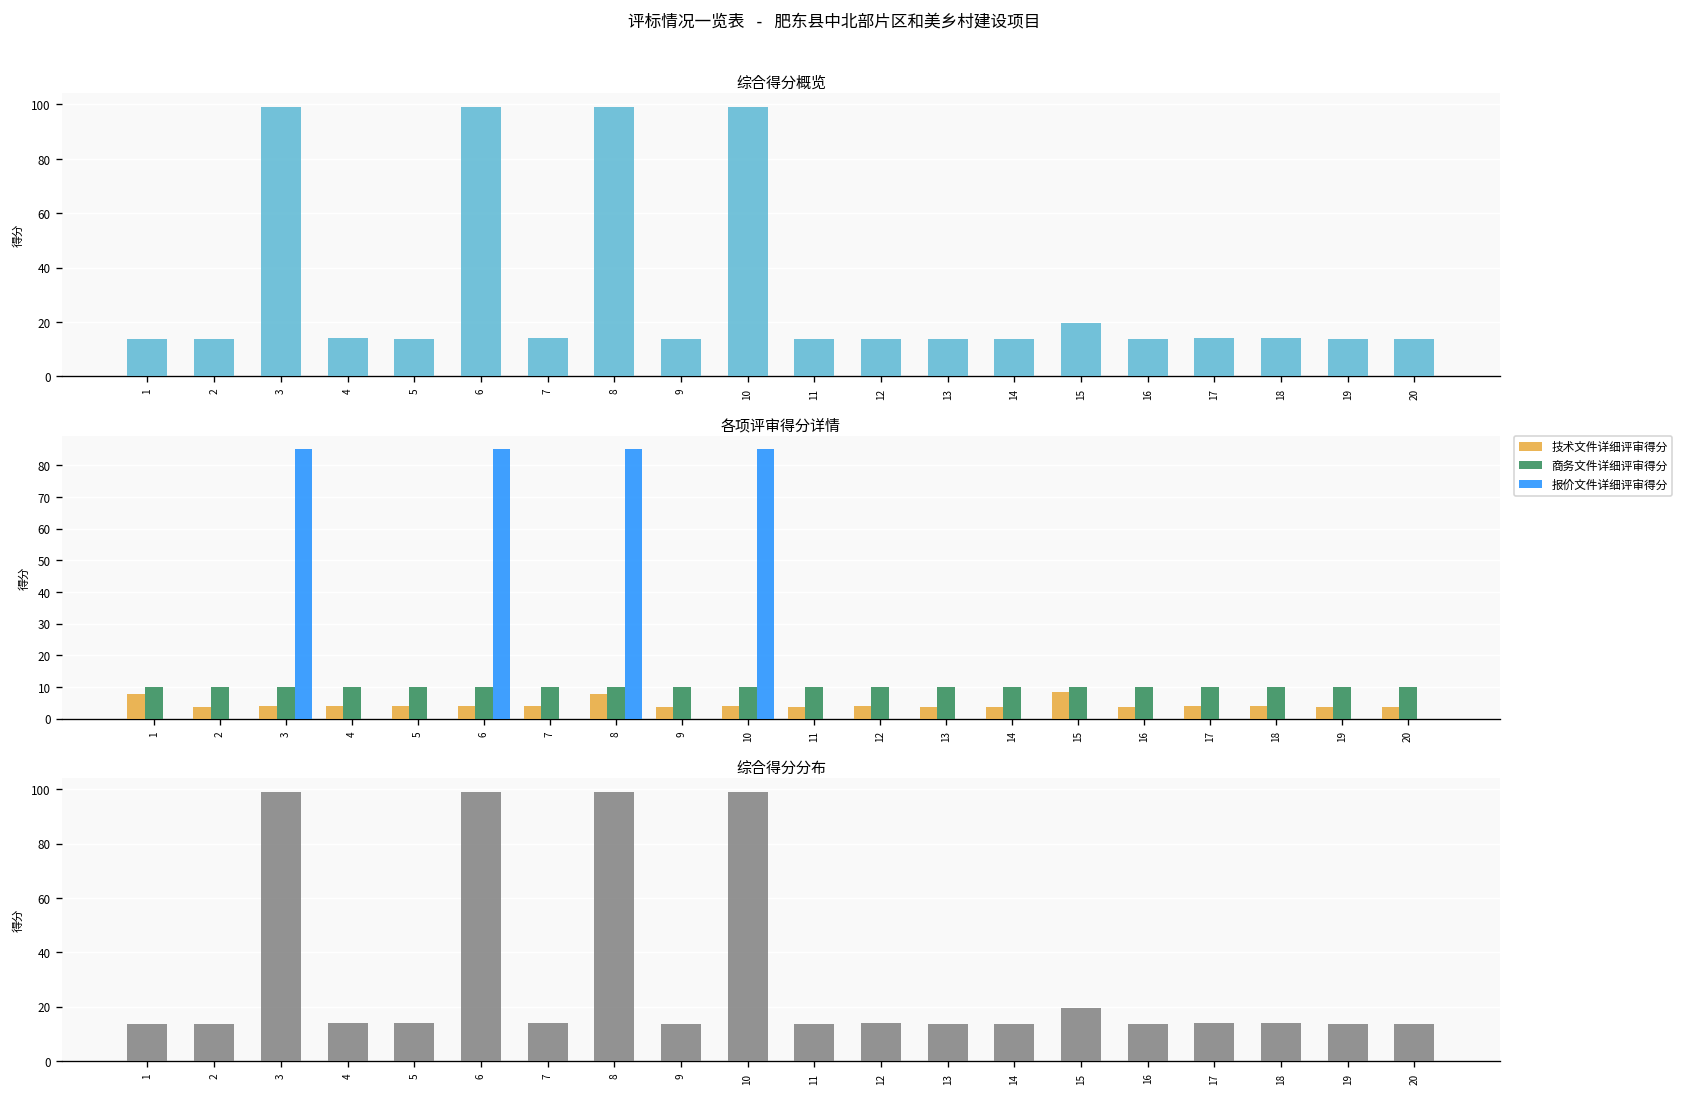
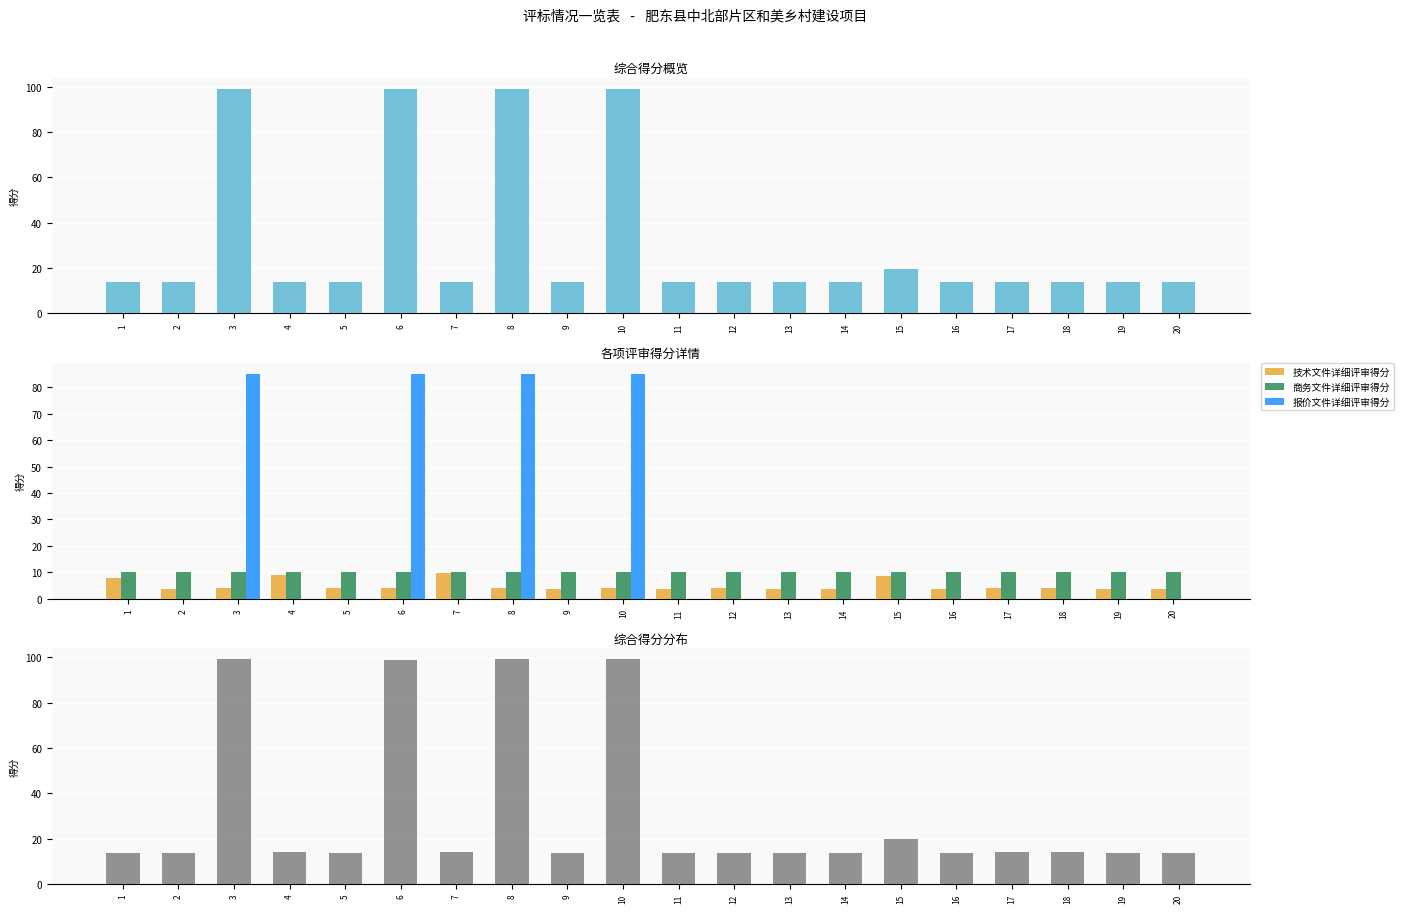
  {
    "综合得分概览": {
      "1": 14,
      "2": 14,
      "3": 99,
      "4": 14,
      "5": 14,
      "6": 99,
      "7": 14,
      "8": 99,
      "9": 14,
      "10": 99,
      "11": 14,
      "12": 14,
      "13": 14,
      "14": 14,
      "15": 20,
      "16": 14,
      "17": 14,
      "18": 14,
      "19": 14,
      "20": 14
    },
    "各项评审得分详情": {
      "技术文件详细评审得分": {
        "1": 8,
        "2": 4,
        "3": 4,
-       "4": 4,
+       "4": 9,
        "5": 4,
        "6": 4,
-       "7": 4,
-       "8": 8,
+       "7": 10,
+       "8": 4,
        "9": 4,
        "10": 4,
        "11": 4,
        "12": 4,
        "13": 4,
        "14": 4,
        "15": 9,
        "16": 4,
        "17": 4,
        "18": 4,
        "19": 4,
        "20": 4
      },
      "商务文件详细评审得分": {
        "1": 10,
        "2": 10,
        "3": 10,
        "4": 10,
        "5": 10,
        "6": 10,
        "7": 10,
        "8": 10,
        "9": 10,
        "10": 10,
        "11": 10,
        "12": 10,
        "13": 10,
        "14": 10,
        "15": 10,
        "16": 10,
        "17": 10,
        "18": 10,
        "19": 10,
        "20": 10
      },
      "报价文件详细评审得分": {
        "1": 0,
        "2": 0,
        "3": 85,
        "4": 0,
        "5": 0,
        "6": 85,
        "7": 0,
        "8": 85,
        "9": 0,
        "10": 85,
        "11": 0,
        "12": 0,
        "13": 0,
        "14": 0,
        "15": 0,
        "16": 0,
        "17": 0,
        "18": 0,
        "19": 0,
        "20": 0
      }
    },
    "综合得分分布": {
      "1": 14,
      "2": 14,
      "3": 99,
      "4": 14,
      "5": 14,
      "6": 99,
      "7": 14,
      "8": 99,
      "9": 14,
      "10": 99,
      "11": 14,
      "12": 14,
      "13": 14,
      "14": 14,
      "15": 20,
      "16": 14,
      "17": 14,
      "18": 14,
      "19": 14,
      "20": 14
    }
  }
